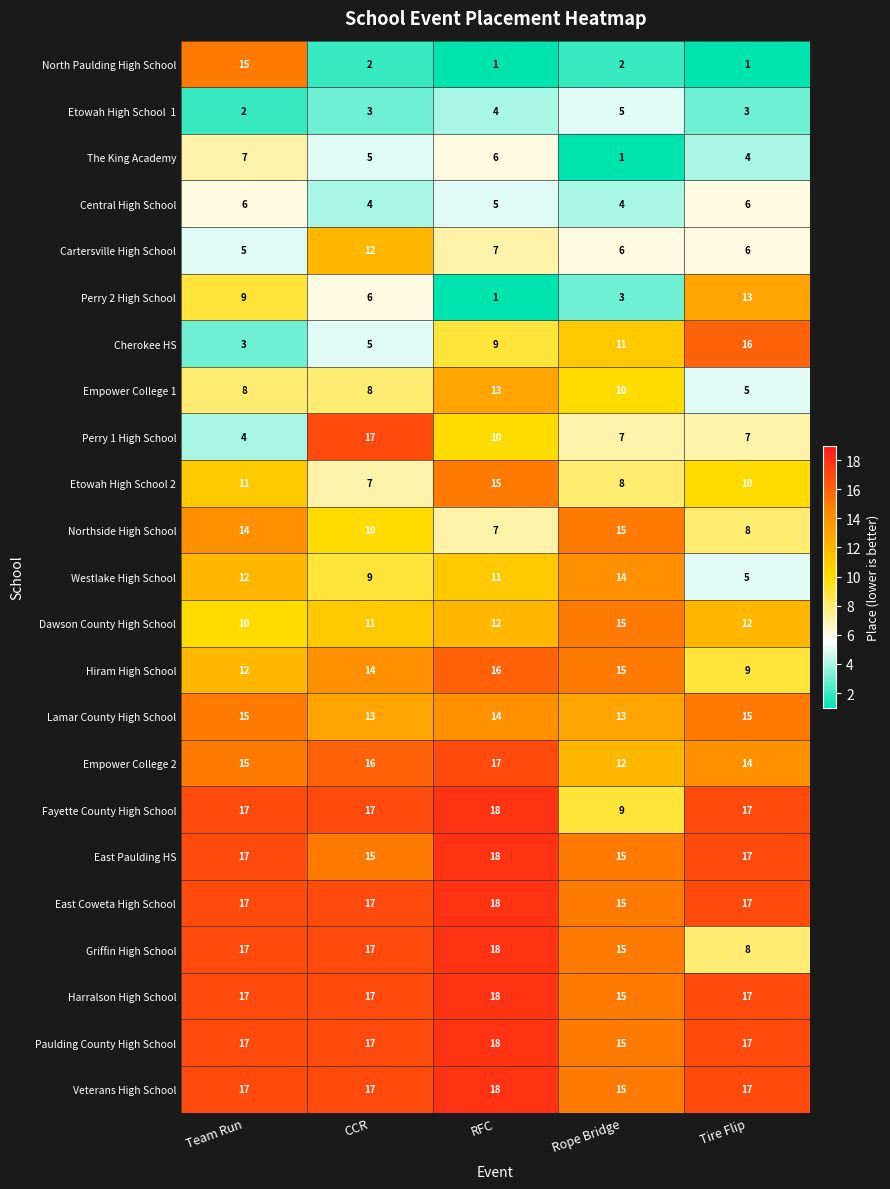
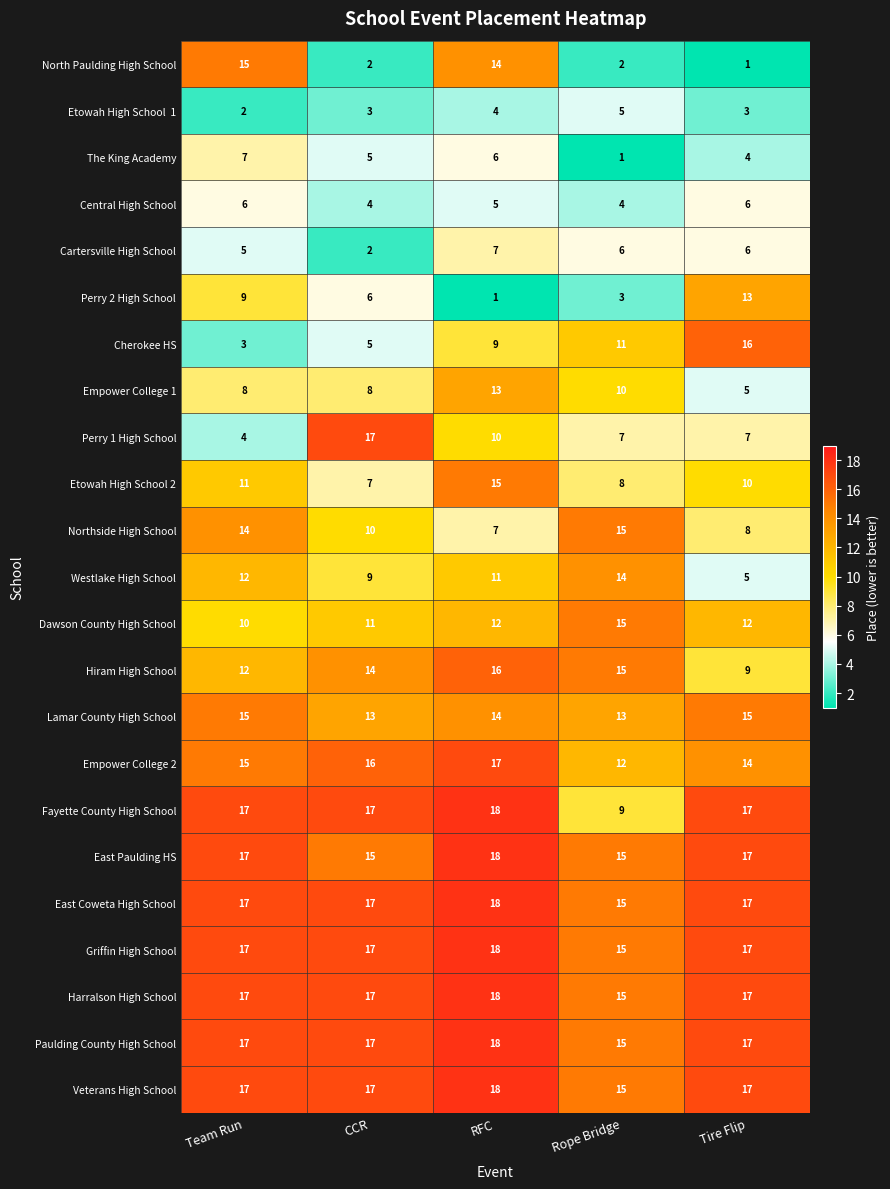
  {
    "North Paulding High School": {
      "Team Run": 15,
      "CCR": 2,
-     "RFC": 1,
+     "RFC": 14,
      "Rope Bridge": 2,
      "Tire Flip": 1
    },
    "Etowah High School 1": {
      "Team Run": 2,
      "CCR": 3,
      "RFC": 4,
      "Rope Bridge": 5,
      "Tire Flip": 3
    },
    "The King Academy": {
      "Team Run": 7,
      "CCR": 5,
      "RFC": 6,
      "Rope Bridge": 1,
      "Tire Flip": 4
    },
    "Central High School": {
      "Team Run": 6,
      "CCR": 4,
      "RFC": 5,
      "Rope Bridge": 4,
      "Tire Flip": 6
    },
    "Cartersville High School": {
      "Team Run": 5,
-     "CCR": 12,
+     "CCR": 2,
      "RFC": 7,
      "Rope Bridge": 6,
      "Tire Flip": 6
    },
    "Perry 2 High School": {
      "Team Run": 9,
      "CCR": 6,
      "RFC": 1,
      "Rope Bridge": 3,
      "Tire Flip": 13
    },
    "Cherokee HS": {
      "Team Run": 3,
      "CCR": 5,
      "RFC": 9,
      "Rope Bridge": 11,
      "Tire Flip": 16
    },
    "Empower College 1": {
      "Team Run": 8,
      "CCR": 8,
      "RFC": 13,
      "Rope Bridge": 10,
      "Tire Flip": 5
    },
    "Perry 1 High School": {
      "Team Run": 4,
      "CCR": 17,
      "RFC": 10,
      "Rope Bridge": 7,
      "Tire Flip": 7
    },
    "Etowah High School 2": {
      "Team Run": 11,
      "CCR": 7,
      "RFC": 15,
      "Rope Bridge": 8,
      "Tire Flip": 10
    },
    "Northside High School": {
      "Team Run": 14,
      "CCR": 10,
      "RFC": 7,
      "Rope Bridge": 15,
      "Tire Flip": 8
    },
    "Westlake High School": {
      "Team Run": 12,
      "CCR": 9,
      "RFC": 11,
      "Rope Bridge": 14,
      "Tire Flip": 5
    },
    "Dawson County High School": {
      "Team Run": 10,
      "CCR": 11,
      "RFC": 12,
      "Rope Bridge": 15,
      "Tire Flip": 12
    },
    "Hiram High School": {
      "Team Run": 12,
      "CCR": 14,
      "RFC": 16,
      "Rope Bridge": 15,
      "Tire Flip": 9
    },
    "Lamar County High School": {
      "Team Run": 15,
      "CCR": 13,
      "RFC": 14,
      "Rope Bridge": 13,
      "Tire Flip": 15
    },
    "Empower College 2": {
      "Team Run": 15,
      "CCR": 16,
      "RFC": 17,
      "Rope Bridge": 12,
      "Tire Flip": 14
    },
    "Fayette County High School": {
      "Team Run": 17,
      "CCR": 17,
      "RFC": 18,
      "Rope Bridge": 9,
      "Tire Flip": 17
    },
    "East Paulding HS": {
      "Team Run": 17,
      "CCR": 15,
      "RFC": 18,
      "Rope Bridge": 15,
      "Tire Flip": 17
    },
    "East Coweta High School": {
      "Team Run": 17,
      "CCR": 17,
      "RFC": 18,
      "Rope Bridge": 15,
      "Tire Flip": 17
    },
    "Griffin High School": {
      "Team Run": 17,
      "CCR": 17,
      "RFC": 18,
      "Rope Bridge": 15,
-     "Tire Flip": 8
+     "Tire Flip": 17
    },
    "Harralson High School": {
      "Team Run": 17,
      "CCR": 17,
      "RFC": 18,
      "Rope Bridge": 15,
      "Tire Flip": 17
    },
    "Paulding County High School": {
      "Team Run": 17,
      "CCR": 17,
      "RFC": 18,
      "Rope Bridge": 15,
      "Tire Flip": 17
    },
    "Veterans High School": {
      "Team Run": 17,
      "CCR": 17,
      "RFC": 18,
      "Rope Bridge": 15,
      "Tire Flip": 17
    }
  }
